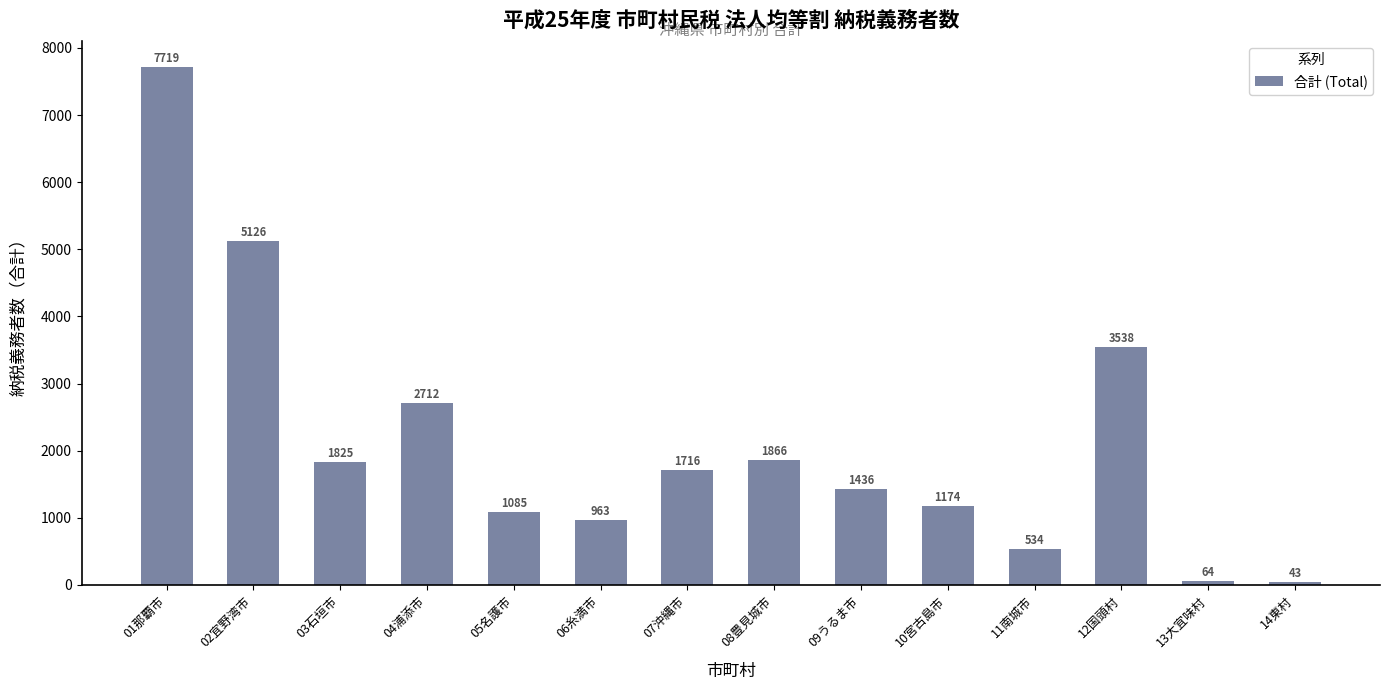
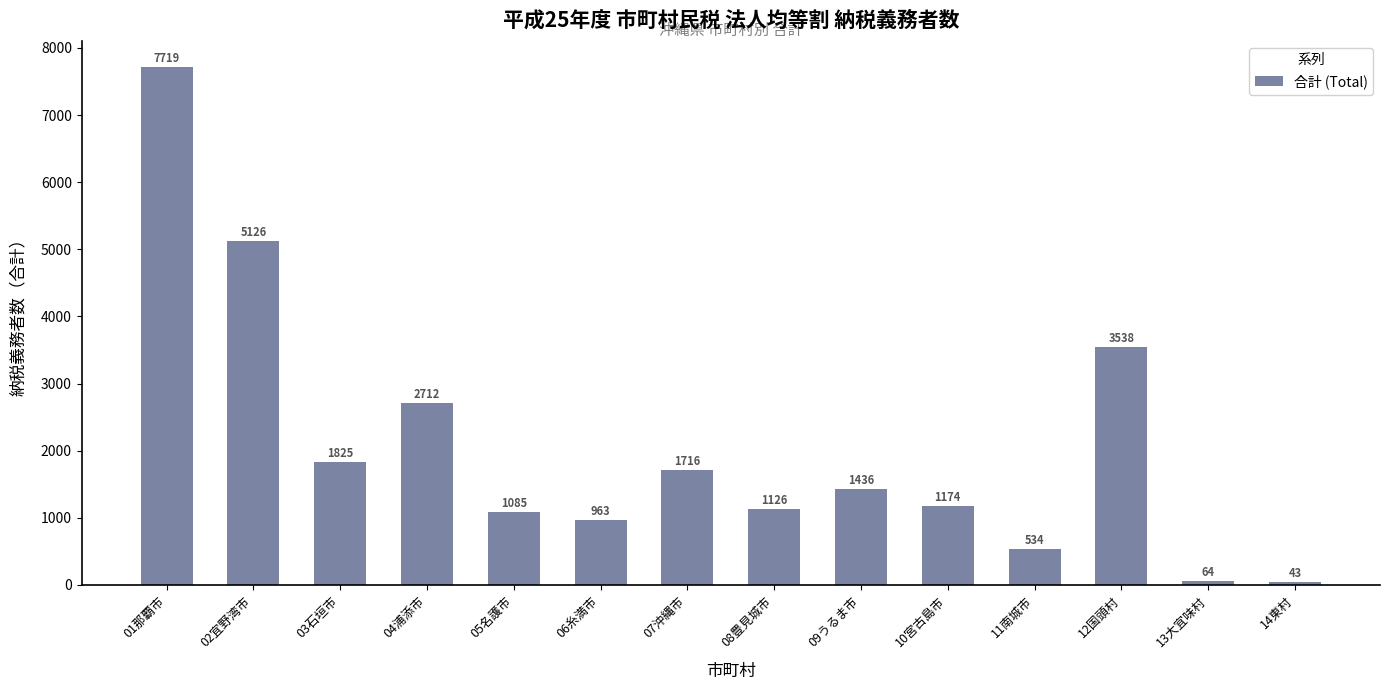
  {
    "01那覇市": 7719,
    "02宜野湾市": 5126,
    "03石垣市": 1825,
    "04浦添市": 2712,
    "05名護市": 1085,
    "06糸満市": 963,
    "07沖縄市": 1716,
-   "08豊見城市": 1866,
+   "08豊見城市": 1126,
    "09うるま市": 1436,
    "10宮古島市": 1174,
    "11南城市": 534,
    "12国頭村": 3538,
    "13大宜味村": 64,
    "14東村": 43
  }
